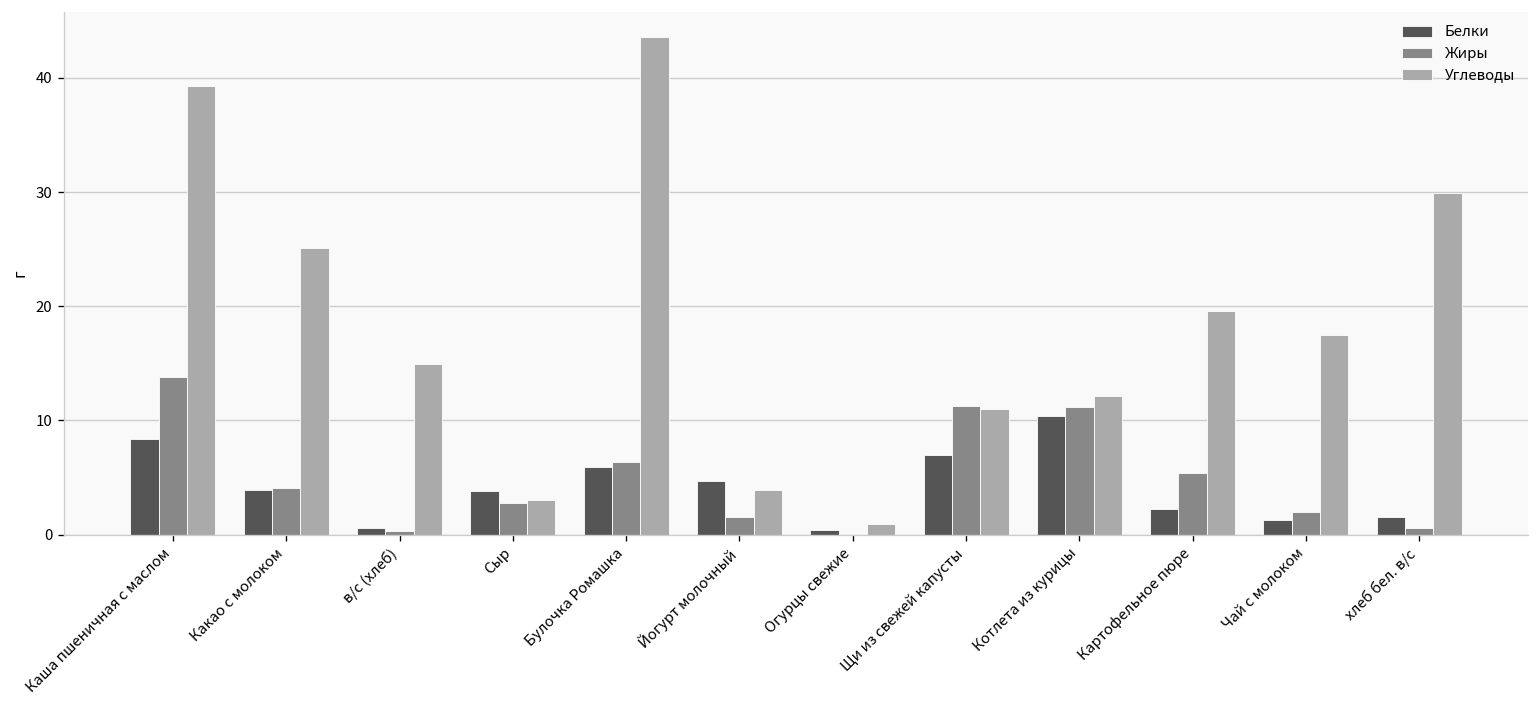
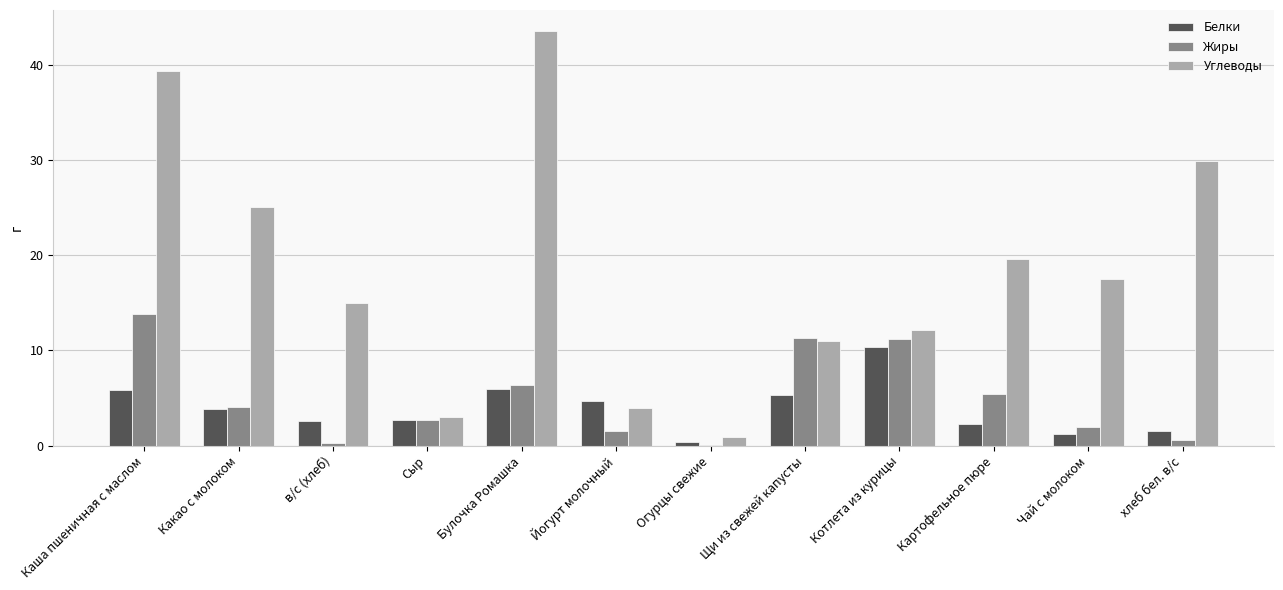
  {
    "Белки": {
-     "Каша пшеничная с маслом": 8,
+     "Каша пшеничная с маслом": 6,
      "Какао с молоком": 4,
-     "в/с (хлеб)": 1,
-     "Сыр": 4,
+     "в/с (хлеб)": 3,
+     "Сыр": 3,
      "Булочка Ромашка": 6,
      "Йогурт молочный": 5,
      "Огурцы свежие": 0,
-     "Щи из свежей капусты": 7,
+     "Щи из свежей капусты": 5,
      "Котлета из курицы": 10,
      "Картофельное пюре": 2,
      "Чай с молоком": 1,
      "хлеб бел. в/с": 2
    }
  }
